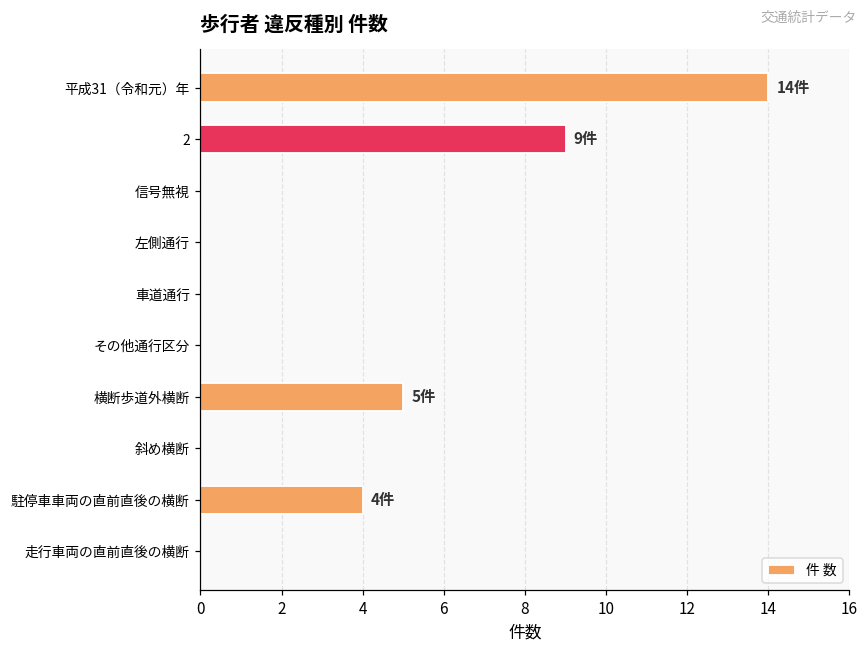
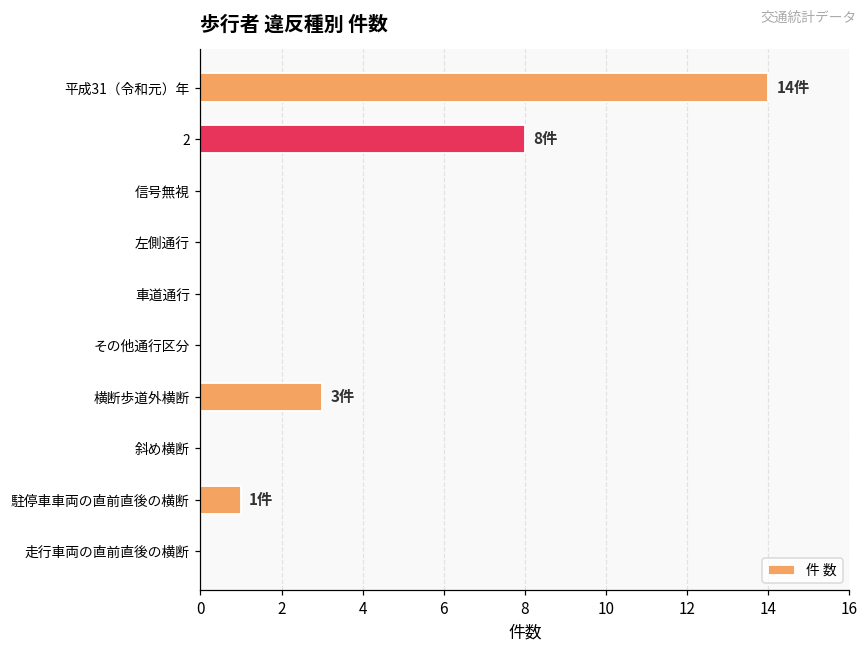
  {
    "平成31（令和元）年": "14件",
-   "2": "9件",
-   "横断歩道外横断": "5件",
-   "駐停車車両の直前直後の横断": "4件"
+   "2": "8件",
+   "横断歩道外横断": "3件",
+   "駐停車車両の直前直後の横断": "1件"
  }
